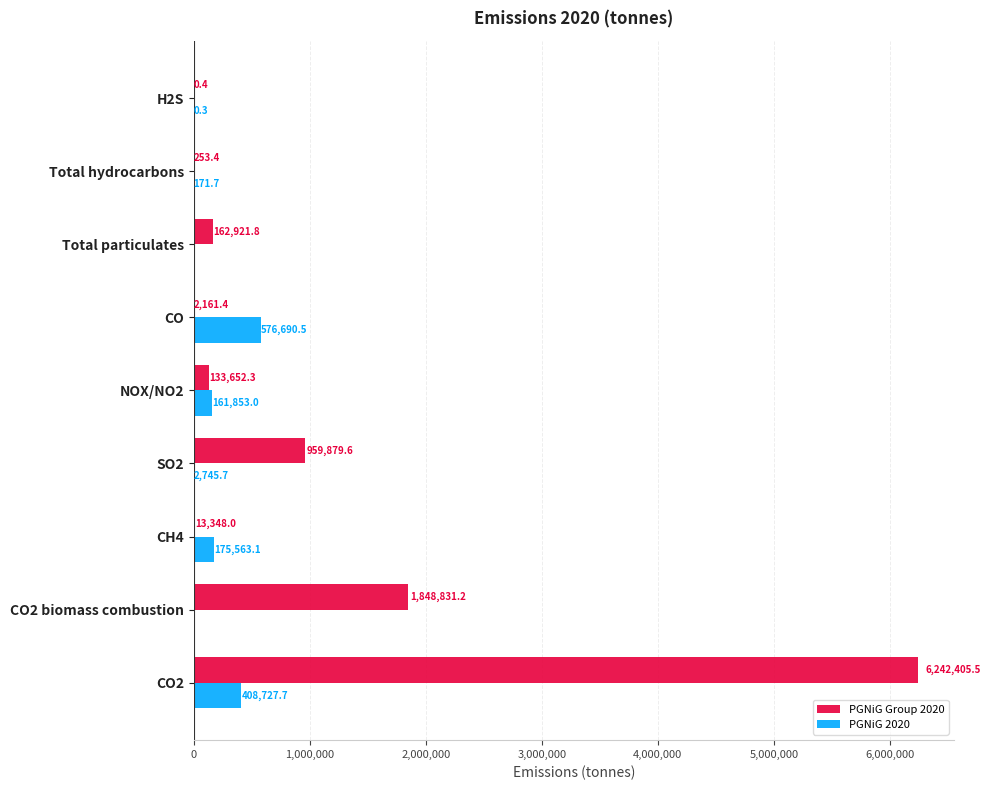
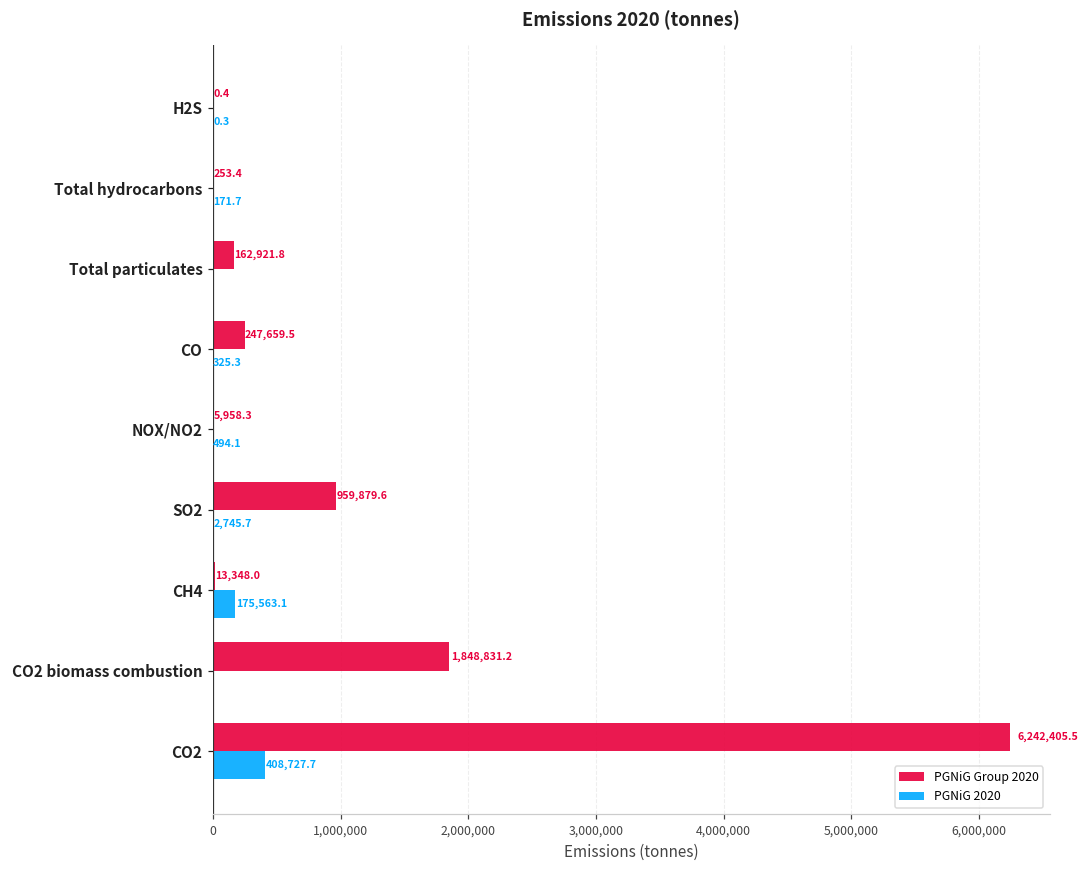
  {
    "PGNiG Group 2020": {
      "H2S": "0.4",
      "Total hydrocarbons": "253.4",
      "Total particulates": "162,921.8",
-     "CO": "2,161.4",
-     "NOX/NO2": "133,652.3",
+     "CO": "247,659.5",
+     "NOX/NO2": "5,958.3",
      "SO2": "959,879.6",
      "CH4": "13,348.0",
      "CO2 biomass combustion": "1,848,831.2",
      "CO2": "6,242,405.5"
    },
    "PGNiG 2020": {
      "H2S": "0.3",
      "Total hydrocarbons": "171.7",
-     "CO": "576,690.5",
-     "NOX/NO2": "161,853.0",
+     "CO": "325.3",
+     "NOX/NO2": "494.1",
      "SO2": "2,745.7",
      "CH4": "175,563.1",
      "CO2": "408,727.7"
    }
  }
